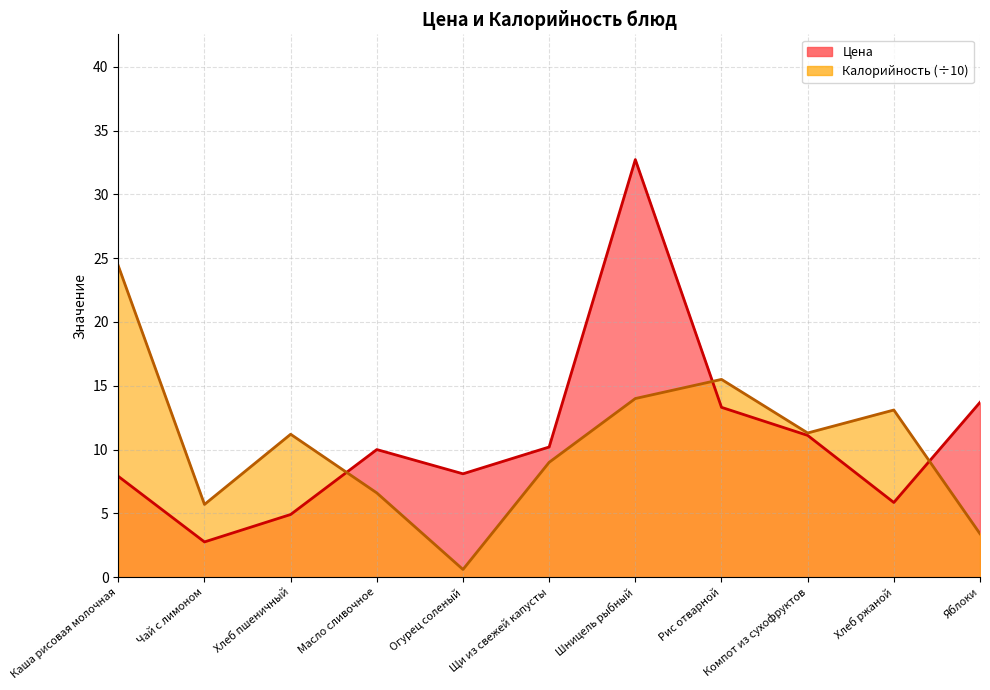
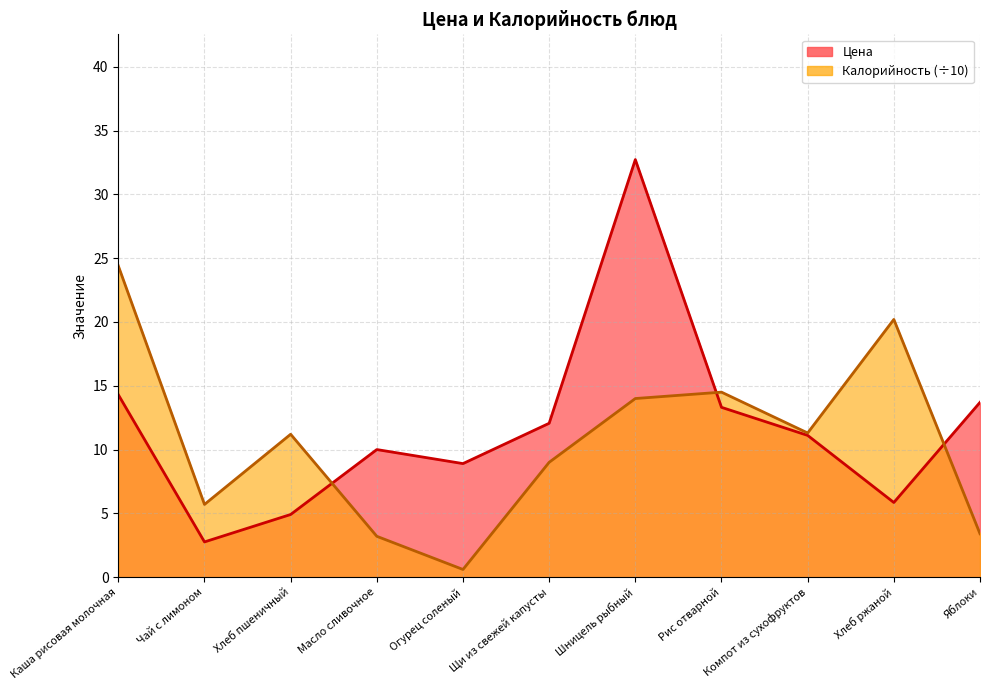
  {
    "Цена": {
-     "Каша рисовая молочная": 7.9,
+     "Каша рисовая молочная": 14.3,
      "Чай с лимоном": 2.8,
      "Хлеб пшеничный": 4.9,
      "Масло сливочное": 10.0,
-     "Огурец соленый": 8.1,
-     "Щи из свежей капусты": 10.2,
+     "Огурец соленый": 8.9,
+     "Щи из свежей капусты": 12.1,
      "Шницель рыбный": 32.7,
      "Рис отварной": 13.3,
      "Хлеб ржаной": 5.9,
      "Яблоки": 13.7
    },
    "Калорийность (÷10)": {
      "Каша рисовая молочная": 24.4,
      "Чай с лимоном": 5.7,
      "Хлеб пшеничный": 11.2,
-     "Масло сливочное": 6.6,
+     "Масло сливочное": 3.2,
      "Огурец соленый": 0.6,
      "Щи из свежей капусты": 9.0,
      "Шницель рыбный": 14.0,
-     "Рис отварной": 15.5,
-     "Хлеб ржаной": 13.1,
+     "Рис отварной": 14.5,
+     "Хлеб ржаной": 20.2,
      "Яблоки": 3.4
    }
  }
